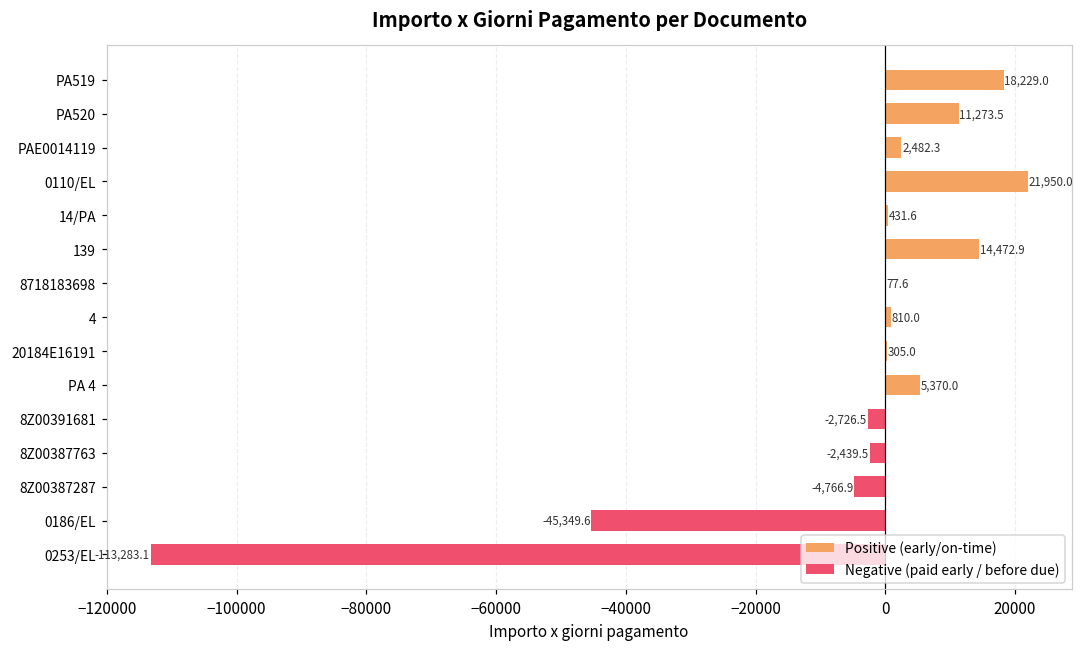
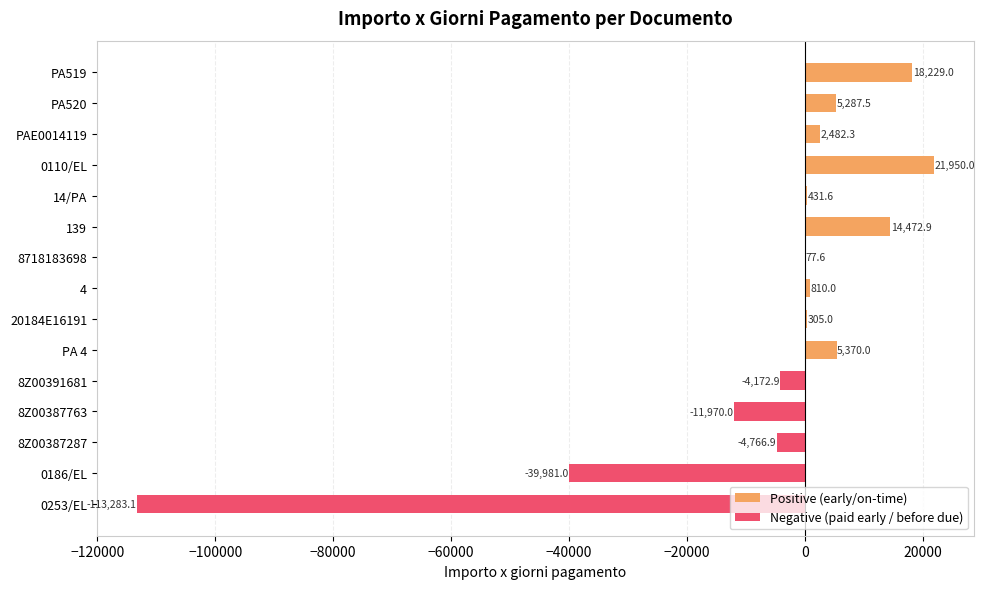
  {
    "Positive (early/on-time)": {
      "PA519": "18,229.0",
-     "PA520": "11,273.5",
+     "PA520": "5,287.5",
      "PAE0014119": "2,482.3",
      "0110/EL": "21,950.0",
      "14/PA": "431.6",
      "139": "14,472.9",
      "8718183698": "77.6",
      "4": "810.0",
      "20184E16191": "305.0",
      "PA 4": "5,370.0"
    },
    "Negative (paid early / before due)": {
-     "8Z00391681": "-2,726.5",
-     "8Z00387763": "-2,439.5",
+     "8Z00391681": "-4,172.9",
+     "8Z00387763": "-11,970.0",
      "8Z00387287": "-4,766.9",
-     "0186/EL": "-45,349.6",
+     "0186/EL": "-39,981.0",
      "0253/EL": "-113,283.1"
    }
  }
